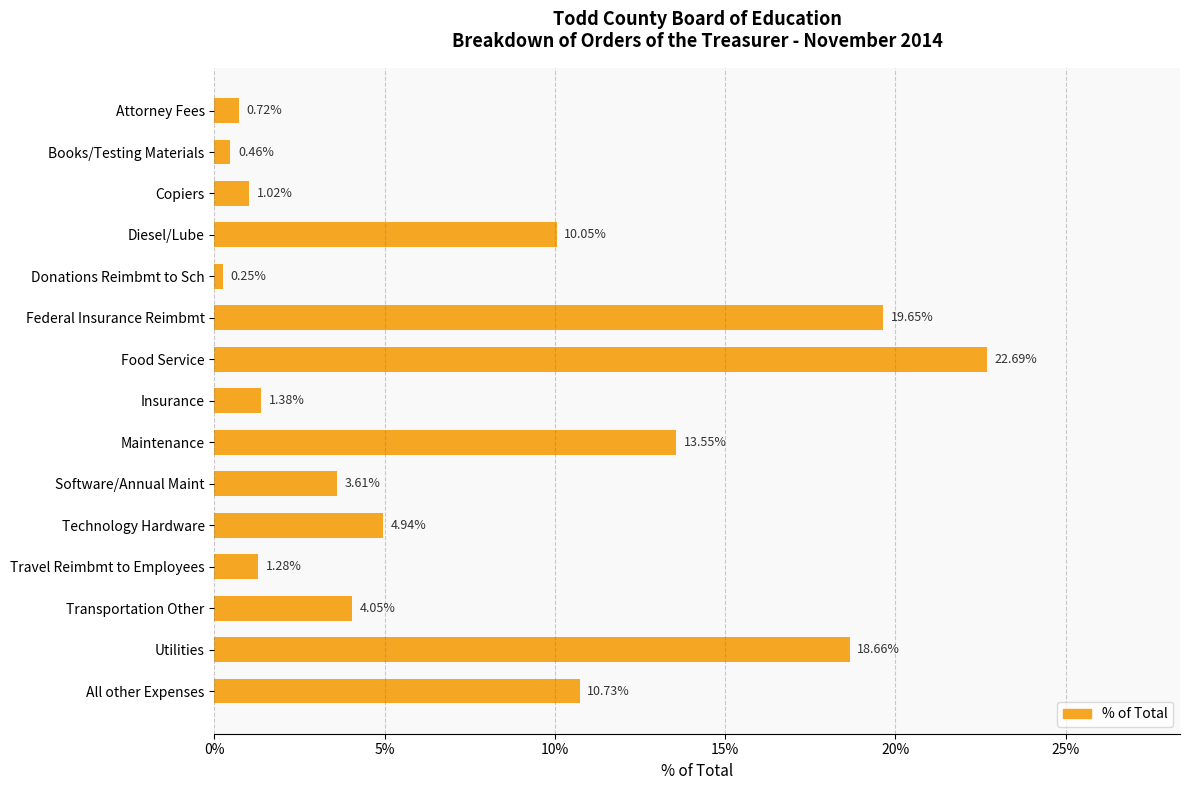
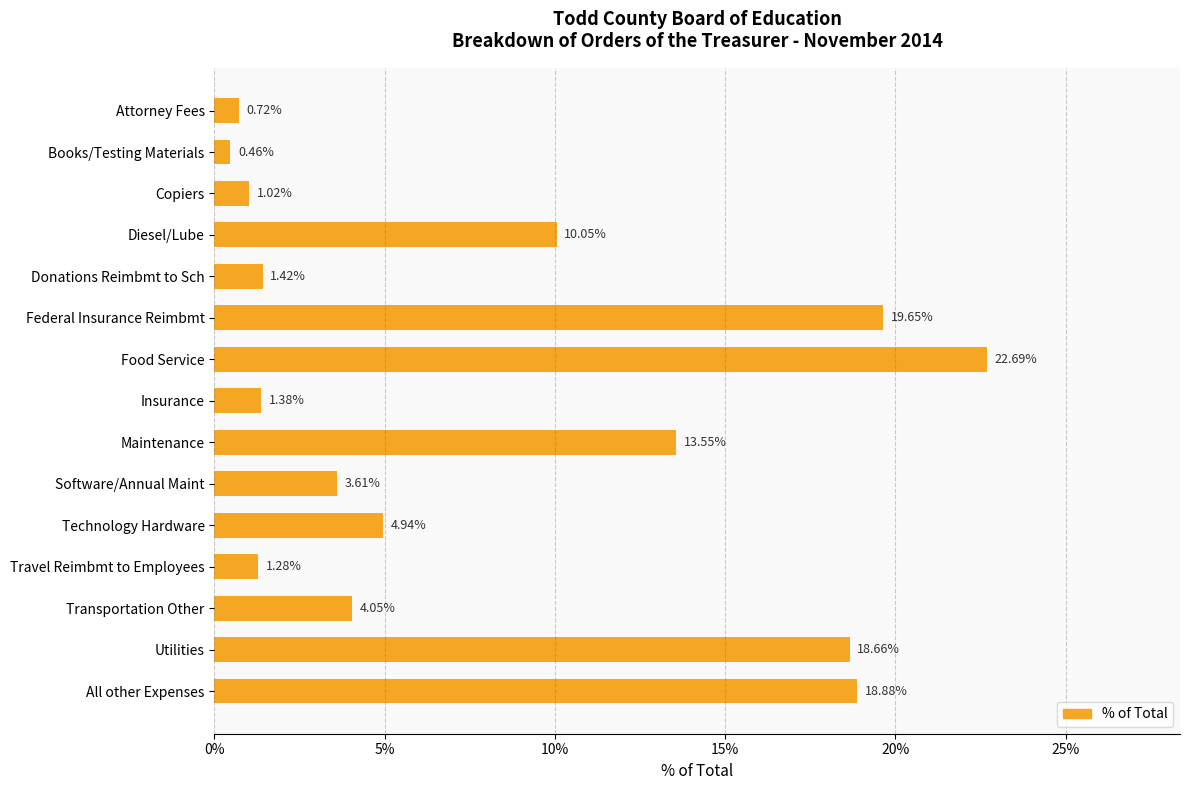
  {
    "Attorney Fees": "0.72%",
    "Books/Testing Materials": "0.46%",
    "Copiers": "1.02%",
    "Diesel/Lube": "10.05%",
-   "Donations Reimbmt to Sch": "0.25%",
+   "Donations Reimbmt to Sch": "1.42%",
    "Federal Insurance Reimbmt": "19.65%",
    "Food Service": "22.69%",
    "Insurance": "1.38%",
    "Maintenance": "13.55%",
    "Software/Annual Maint": "3.61%",
    "Technology Hardware": "4.94%",
    "Travel Reimbmt to Employees": "1.28%",
    "Transportation Other": "4.05%",
    "Utilities": "18.66%",
-   "All other Expenses": "10.73%"
+   "All other Expenses": "18.88%"
  }
